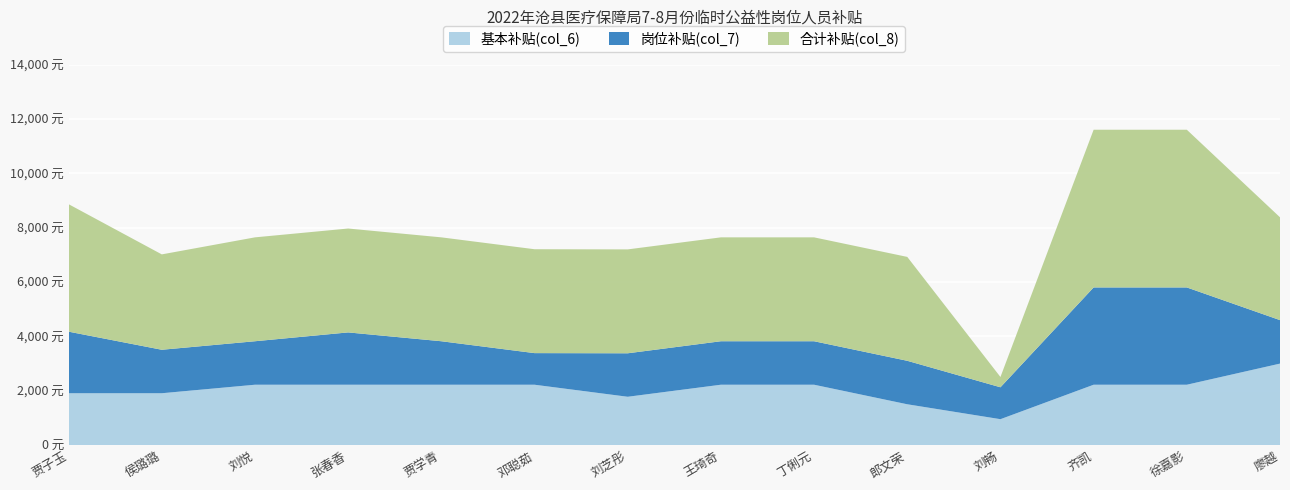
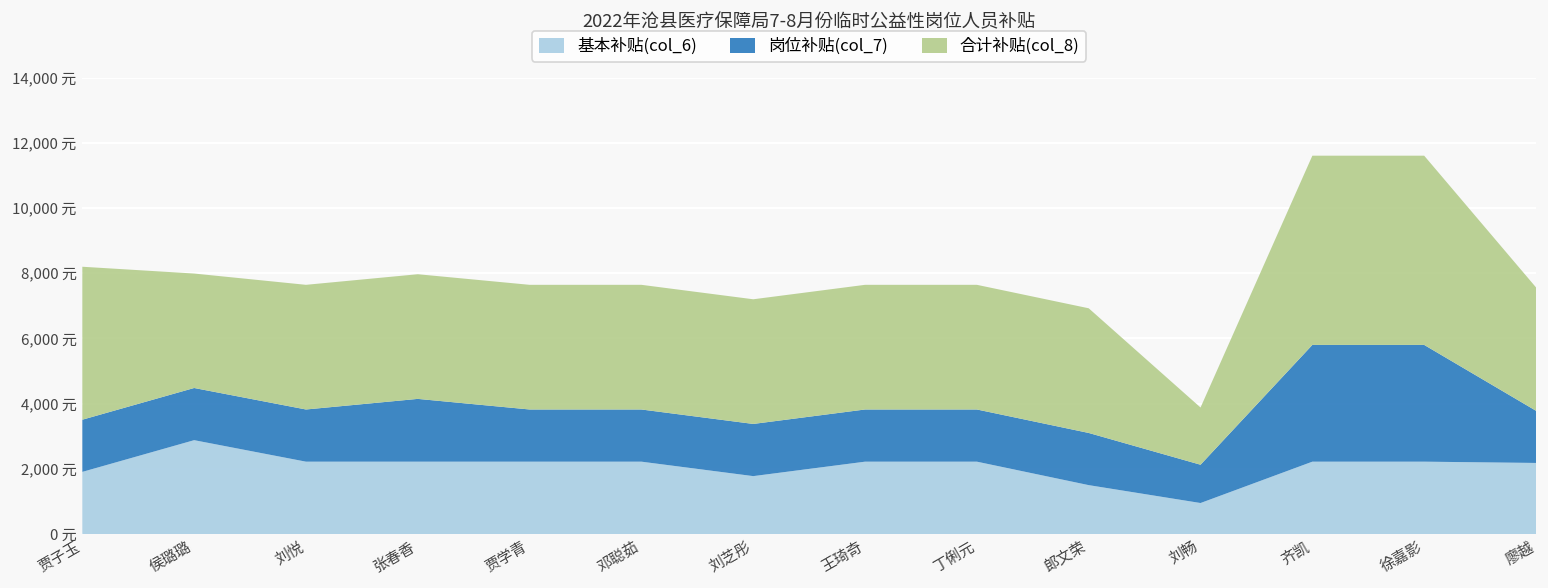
  {
    "基本补贴(col_6)": {
      "贾子玉": "1,900 元",
-     "侯璐璐": "1,900 元",
+     "侯璐璐": "2,900 元",
      "刘悦": "2,200 元",
      "张春香": "2,200 元",
      "贾学青": "2,200 元",
      "邓聪茹": "2,200 元",
      "刘芝彤": "1,800 元",
      "王琦奇": "2,200 元",
      "丁俐元": "2,200 元",
      "郎文荣": "1,500 元",
      "刘畅": "1,000 元",
      "齐凯": "2,200 元",
      "徐嘉影": "2,200 元",
-     "廖越": "3,000 元"
+     "廖越": "2,200 元"
    },
    "岗位补贴(col_7)": {
-     "贾子玉": "2,300 元",
+     "贾子玉": "1,600 元",
      "侯璐璐": "1,600 元",
      "刘悦": "1,600 元",
      "张春香": "1,900 元",
      "贾学青": "1,600 元",
-     "邓聪茹": "1,200 元",
+     "邓聪茹": "1,600 元",
      "刘芝彤": "1,600 元",
      "王琦奇": "1,600 元",
      "丁俐元": "1,600 元",
      "郎文荣": "1,600 元",
      "刘畅": "1,200 元",
      "齐凯": "3,600 元",
      "徐嘉影": "3,600 元",
      "廖越": "1,600 元"
    },
    "合计补贴(col_8)": {
      "贾子玉": "4,700 元",
      "侯璐璐": "3,500 元",
      "刘悦": "3,800 元",
      "张春香": "3,800 元",
      "贾学青": "3,800 元",
      "邓聪茹": "3,800 元",
      "刘芝彤": "3,800 元",
      "王琦奇": "3,800 元",
      "丁俐元": "3,800 元",
      "郎文荣": "3,800 元",
-     "刘畅": "400 元",
+     "刘畅": "1,800 元",
      "齐凯": "5,800 元",
      "徐嘉影": "5,800 元",
      "廖越": "3,800 元"
    }
  }
